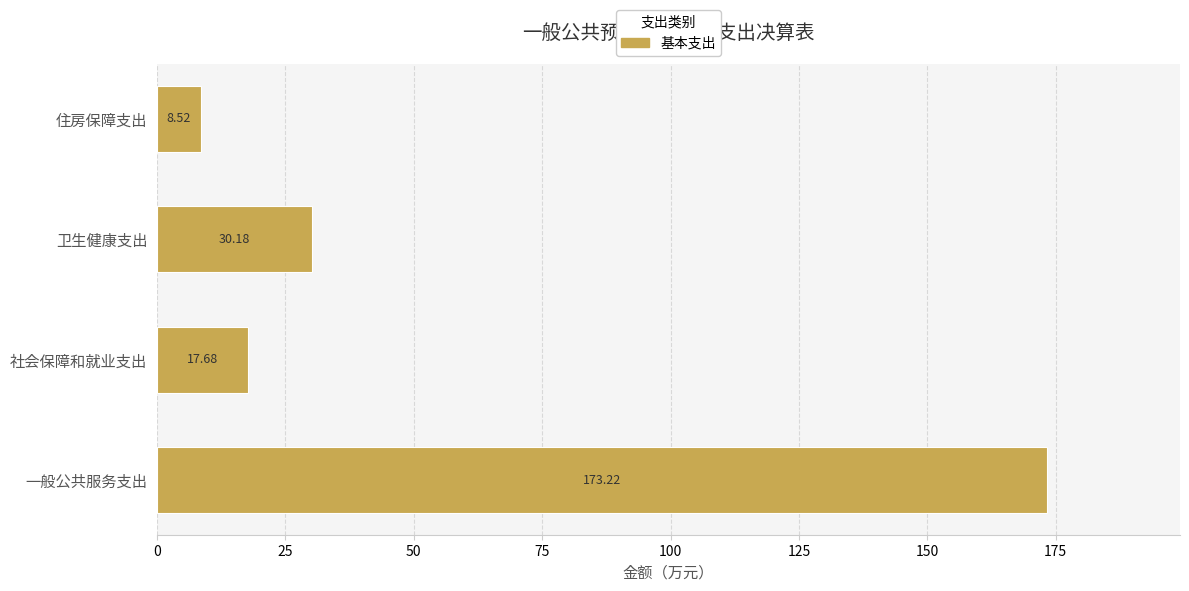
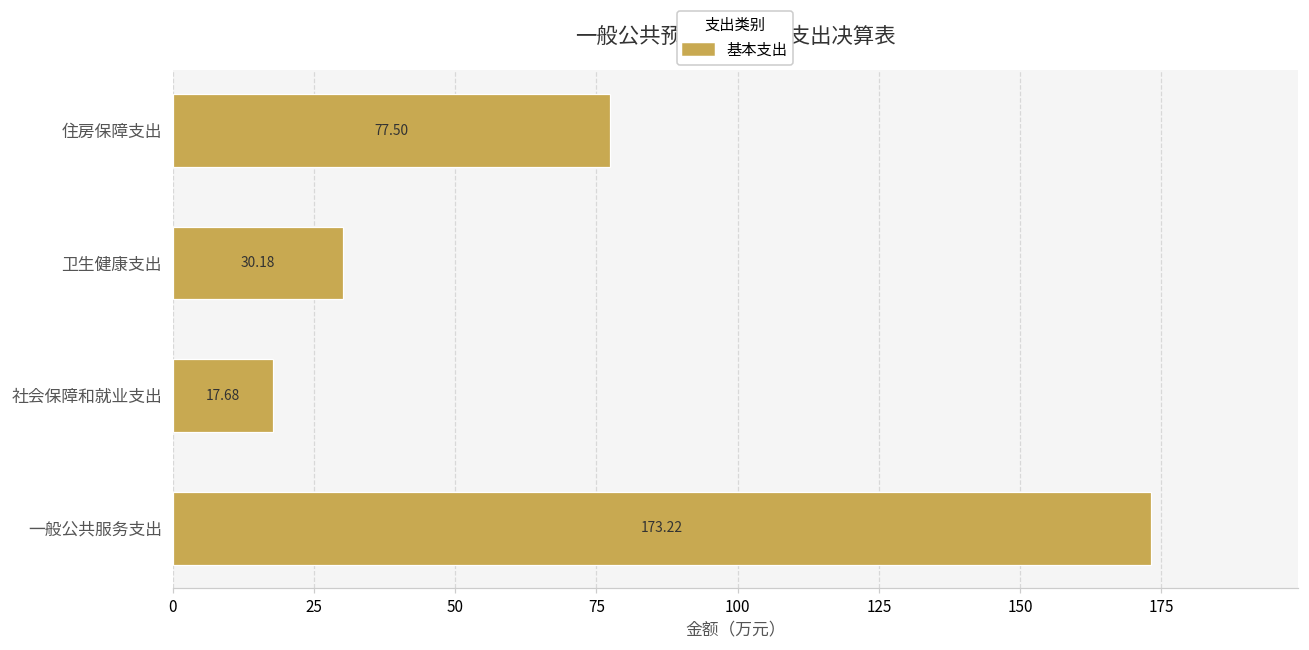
  {
-   "住房保障支出": 8.52,
+   "住房保障支出": 77.50,
    "卫生健康支出": 30.18,
    "社会保障和就业支出": 17.68,
    "一般公共服务支出": 173.22
  }
